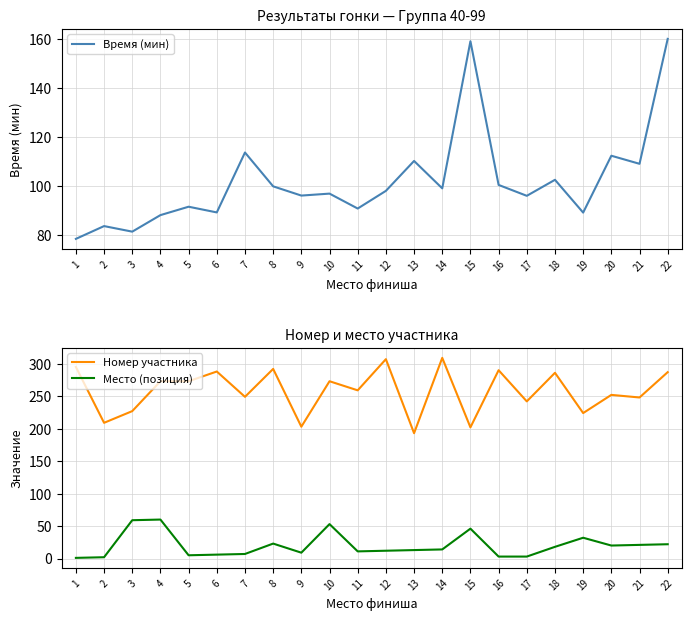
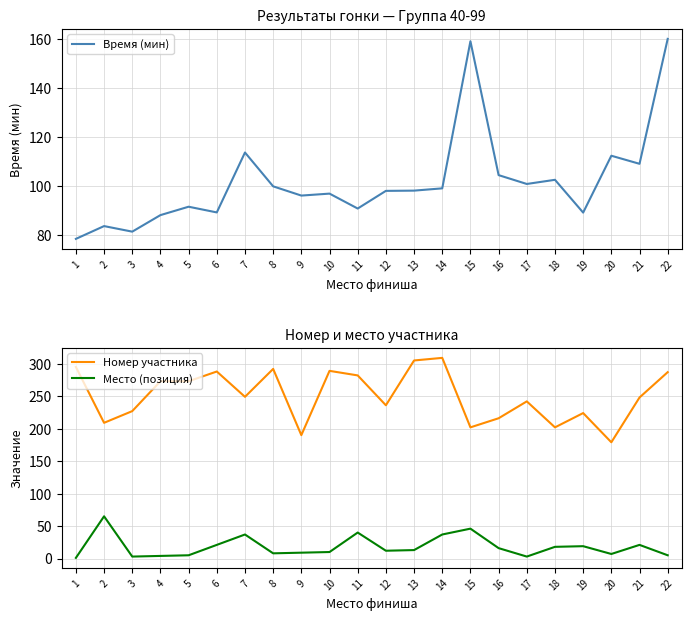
  {
    "Результаты гонки — Группа 40-99": {
      "1": 78,
      "2": 84,
      "3": 81,
      "4": 88,
      "5": 92,
      "6": 89,
      "7": 114,
      "8": 100,
      "9": 96,
      "10": 97,
      "11": 91,
      "12": 98,
-     "13": 110,
+     "13": 98,
      "14": 99,
      "15": 159,
-     "16": 100,
-     "17": 96,
+     "16": 104,
+     "17": 101,
      "18": 103,
      "19": 89,
      "20": 112,
      "21": 109,
      "22": 160
    },
    "Номер и место участника": {
      "Номер участника": {
        "2": 210,
        "3": 230,
        "6": 290,
        "7": 250,
        "8": 290,
-       "9": 200,
-       "10": 270,
-       "11": 260,
-       "12": 310,
-       "13": 190,
+       "9": 190,
+       "10": 290,
+       "11": 280,
+       "12": 240,
+       "13": 310,
        "14": 310,
        "15": 200,
-       "16": 290,
+       "16": 220,
        "17": 240,
-       "18": 290,
+       "18": 200,
        "19": 220,
-       "20": 250,
+       "20": 180,
        "21": 250,
        "22": 290
      },
      "Место (позиция)": {
        "1": 0,
-       "2": 0,
-       "3": 60,
-       "4": 60,
+       "2": 70,
+       "3": 0,
+       "4": 0,
        "5": 10,
-       "6": 10,
-       "7": 10,
-       "8": 20,
+       "6": 20,
+       "7": 40,
+       "8": 10,
        "9": 10,
-       "10": 50,
-       "11": 10,
+       "10": 10,
+       "11": 40,
        "12": 10,
        "13": 10,
-       "14": 10,
+       "14": 40,
        "15": 50,
-       "16": 0,
+       "16": 20,
        "17": 0,
        "18": 20,
-       "19": 30,
-       "20": 20,
+       "19": 20,
+       "20": 10,
        "21": 20,
-       "22": 20
+       "22": 10
      }
    }
  }
